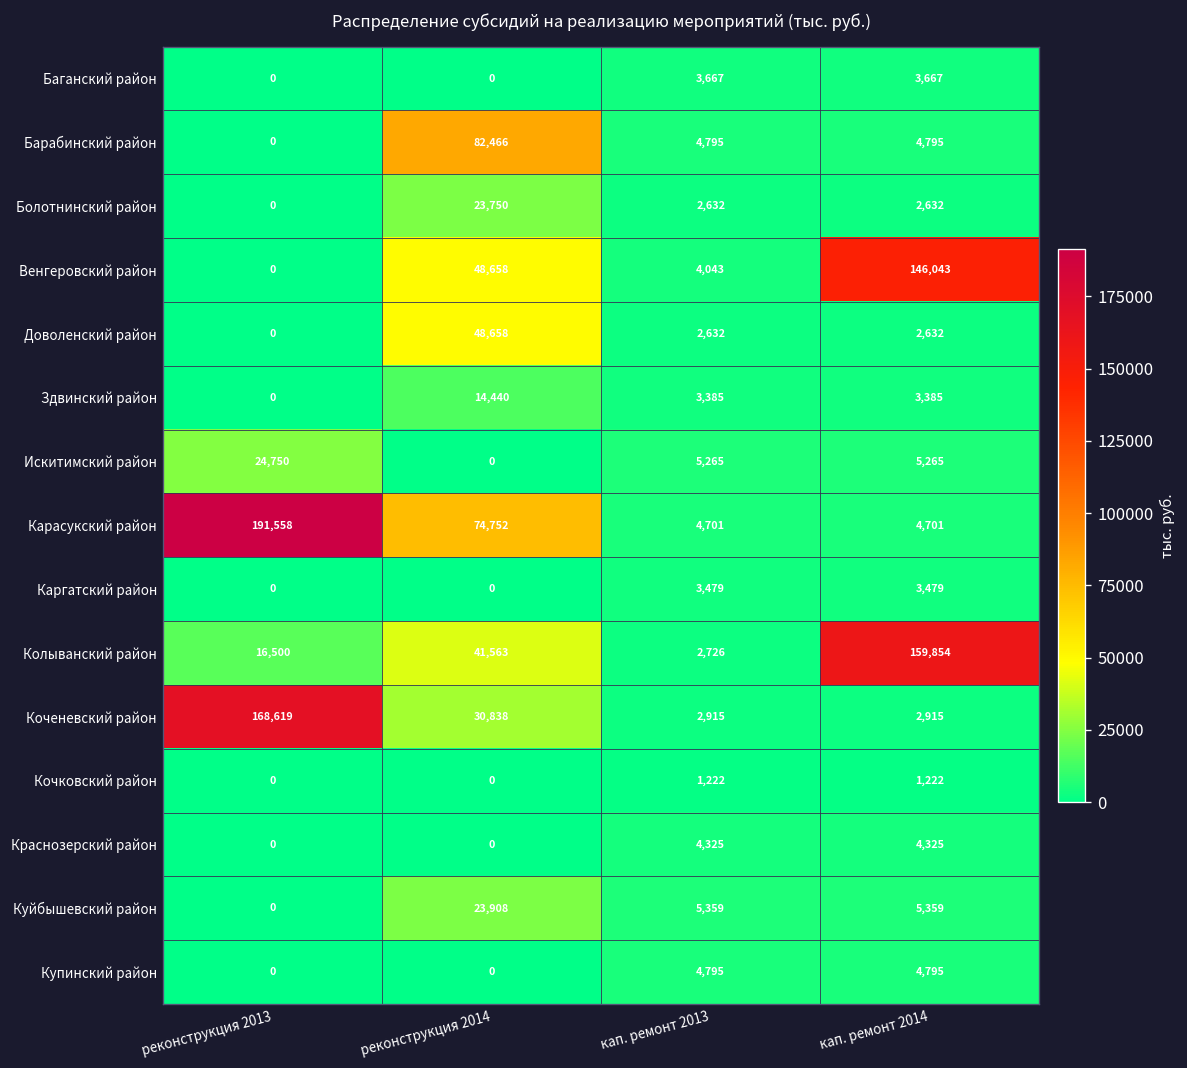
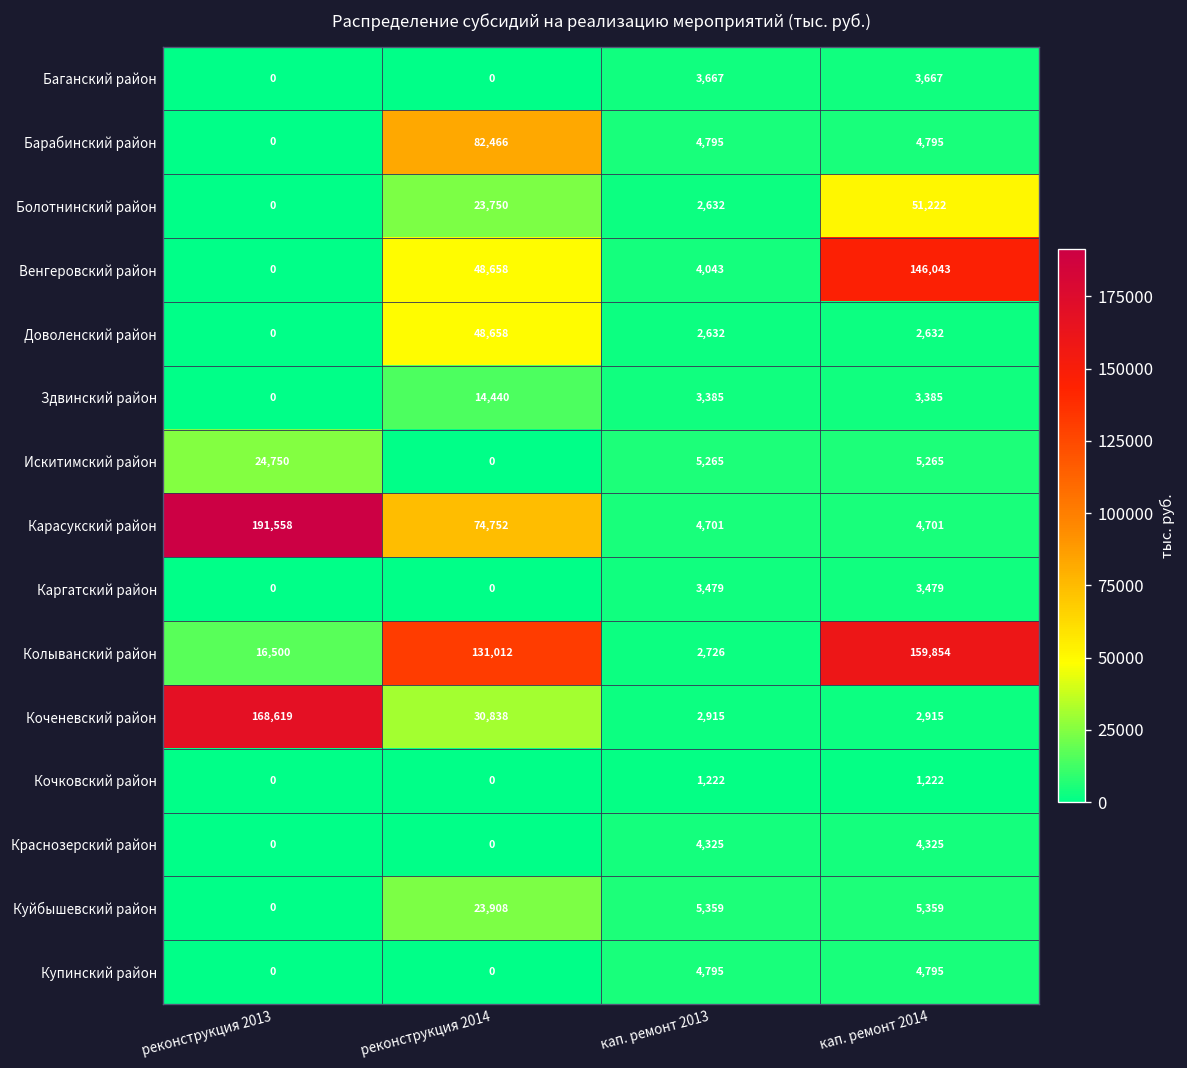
  {
    "Баганский район": {
      "реконструкция 2013": "0",
      "реконструкция 2014": "0",
      "кап. ремонт 2013": "3,667",
      "кап. ремонт 2014": "3,667"
    },
    "Барабинский район": {
      "реконструкция 2013": "0",
      "реконструкция 2014": "82,466",
      "кап. ремонт 2013": "4,795",
      "кап. ремонт 2014": "4,795"
    },
    "Болотнинский район": {
      "реконструкция 2013": "0",
      "реконструкция 2014": "23,750",
      "кап. ремонт 2013": "2,632",
-     "кап. ремонт 2014": "2,632"
+     "кап. ремонт 2014": "51,222"
    },
    "Венгеровский район": {
      "реконструкция 2013": "0",
      "реконструкция 2014": "48,658",
      "кап. ремонт 2013": "4,043",
      "кап. ремонт 2014": "146,043"
    },
    "Доволенский район": {
      "реконструкция 2013": "0",
      "реконструкция 2014": "48,658",
      "кап. ремонт 2013": "2,632",
      "кап. ремонт 2014": "2,632"
    },
    "Здвинский район": {
      "реконструкция 2013": "0",
      "реконструкция 2014": "14,440",
      "кап. ремонт 2013": "3,385",
      "кап. ремонт 2014": "3,385"
    },
    "Искитимский район": {
      "реконструкция 2013": "24,750",
      "реконструкция 2014": "0",
      "кап. ремонт 2013": "5,265",
      "кап. ремонт 2014": "5,265"
    },
    "Карасукский район": {
      "реконструкция 2013": "191,558",
      "реконструкция 2014": "74,752",
      "кап. ремонт 2013": "4,701",
      "кап. ремонт 2014": "4,701"
    },
    "Каргатский район": {
      "реконструкция 2013": "0",
      "реконструкция 2014": "0",
      "кап. ремонт 2013": "3,479",
      "кап. ремонт 2014": "3,479"
    },
    "Колыванский район": {
      "реконструкция 2013": "16,500",
-     "реконструкция 2014": "41,563",
+     "реконструкция 2014": "131,012",
      "кап. ремонт 2013": "2,726",
      "кап. ремонт 2014": "159,854"
    },
    "Коченевский район": {
      "реконструкция 2013": "168,619",
      "реконструкция 2014": "30,838",
      "кап. ремонт 2013": "2,915",
      "кап. ремонт 2014": "2,915"
    },
    "Кочковский район": {
      "реконструкция 2013": "0",
      "реконструкция 2014": "0",
      "кап. ремонт 2013": "1,222",
      "кап. ремонт 2014": "1,222"
    },
    "Краснозерский район": {
      "реконструкция 2013": "0",
      "реконструкция 2014": "0",
      "кап. ремонт 2013": "4,325",
      "кап. ремонт 2014": "4,325"
    },
    "Куйбышевский район": {
      "реконструкция 2013": "0",
      "реконструкция 2014": "23,908",
      "кап. ремонт 2013": "5,359",
      "кап. ремонт 2014": "5,359"
    },
    "Купинский район": {
      "реконструкция 2013": "0",
      "реконструкция 2014": "0",
      "кап. ремонт 2013": "4,795",
      "кап. ремонт 2014": "4,795"
    }
  }
